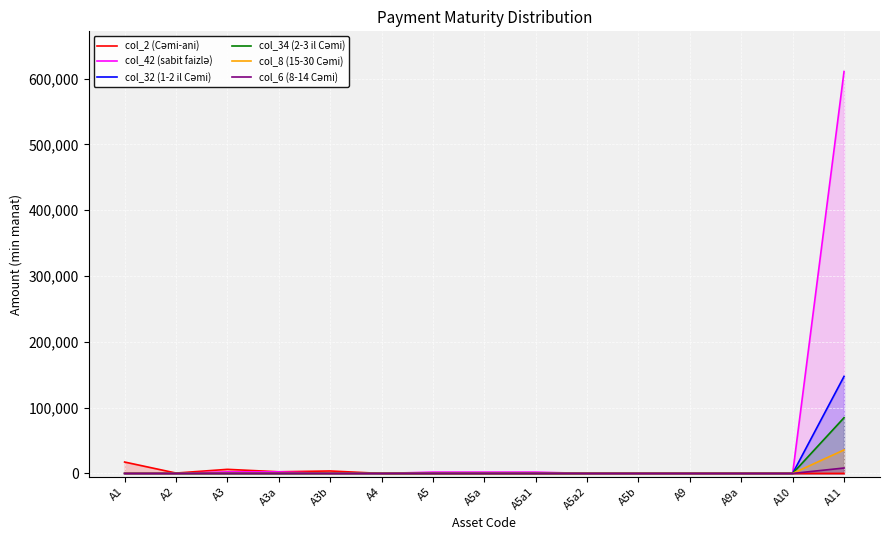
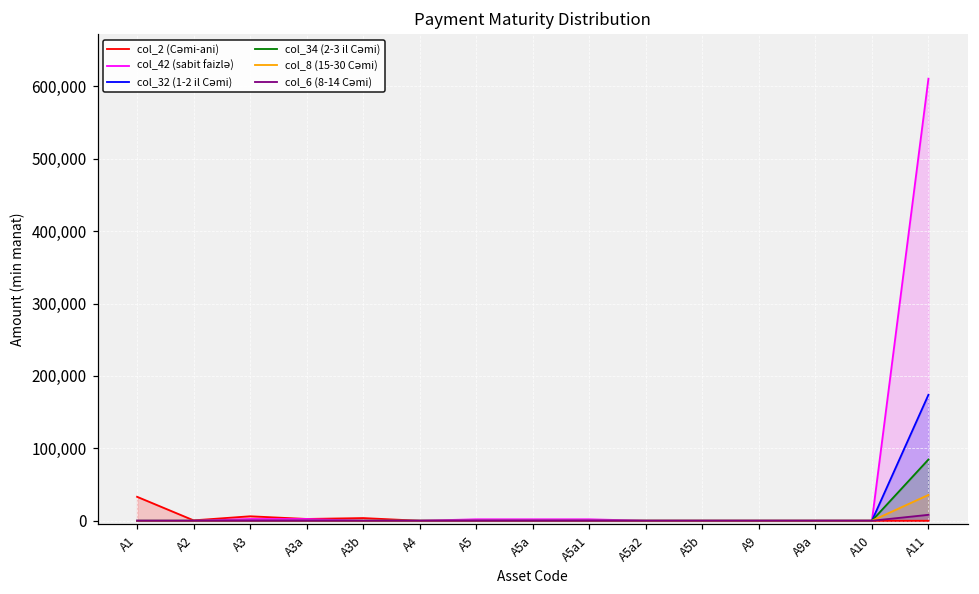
  {
    "col_2 (Cəmi-ani)": {
-     "A1": "20,000",
+     "A1": "30,000",
      "A3": "10,000",
      "A11": "0"
    },
    "col_42 (sabit faizlə)": {
      "A11": "610,000"
    },
    "col_32 (1-2 il Cəmi)": {
-     "A11": "150,000"
+     "A11": "170,000"
    },
    "col_34 (2-3 il Cəmi)": {
      "A11": "80,000"
    },
    "col_8 (15-30 Cəmi)": {
      "A11": "40,000"
    },
    "col_6 (8-14 Cəmi)": {
      "A11": "10,000"
    }
  }
